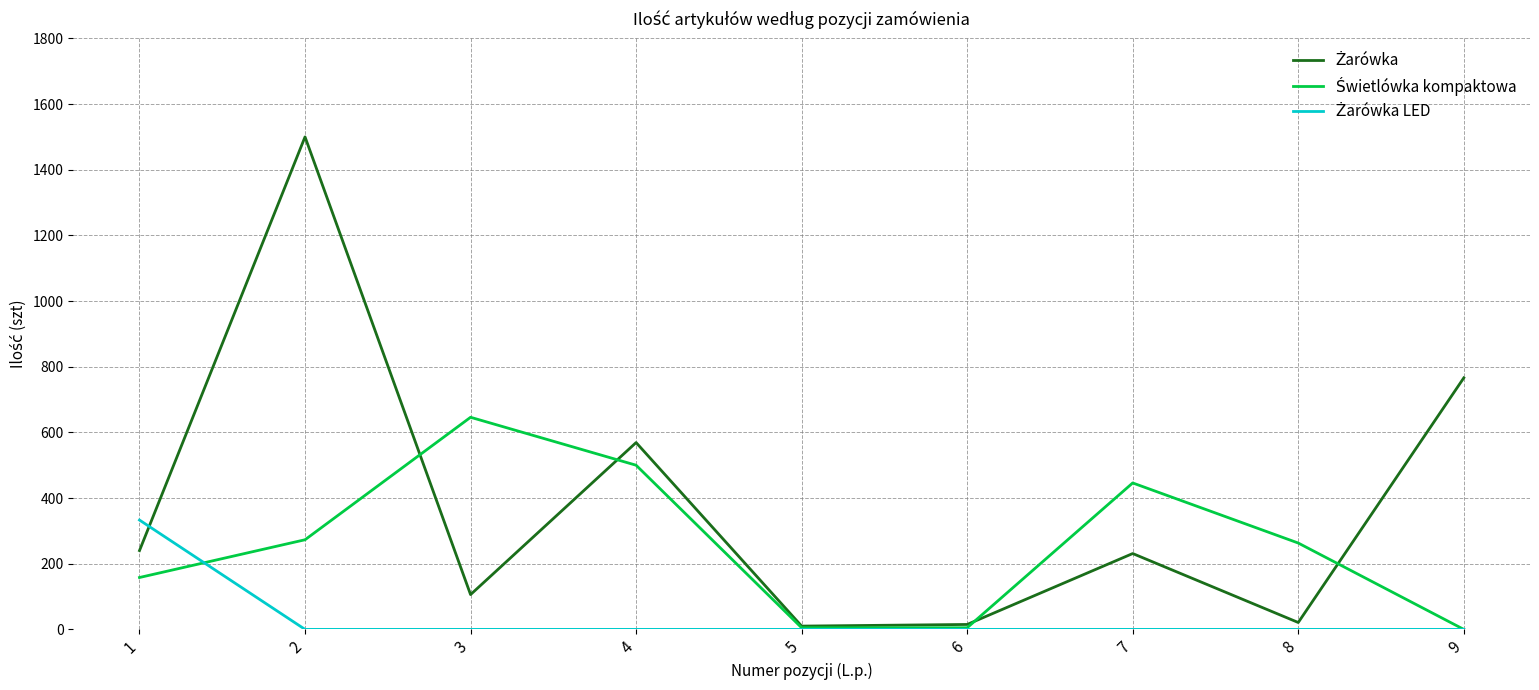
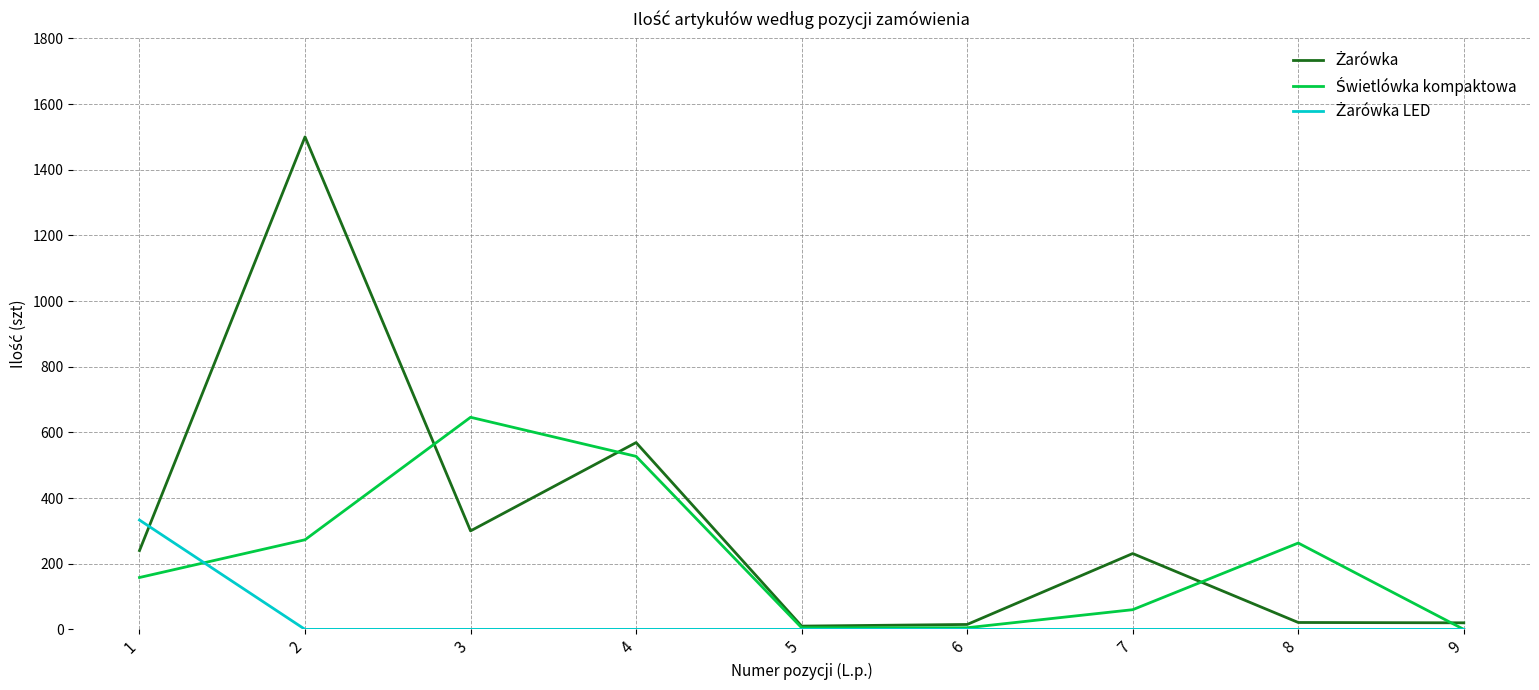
  {
    "Żarówka": {
      "1": 240,
      "2": 1500,
-     "3": 110,
+     "3": 300,
      "4": 570,
      "6": 20,
      "7": 230,
      "8": 20,
-     "9": 770
+     "9": 20
    },
    "Świetlówka kompaktowa": {
      "1": 160,
      "2": 270,
      "3": 650,
-     "4": 500,
-     "7": 450,
+     "4": 530,
+     "7": 60,
      "8": 260
    },
    "Żarówka LED": {
      "1": 330,
      "2": 0,
      "3": 0,
      "4": 0,
      "7": 0,
      "8": 0
    }
  }
